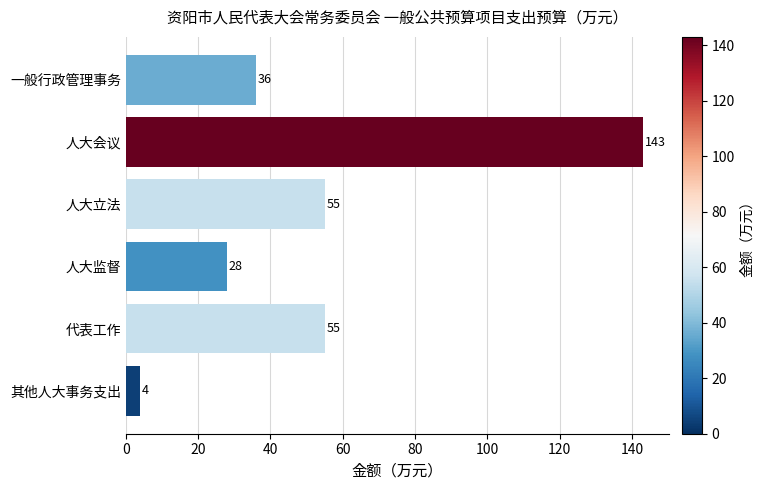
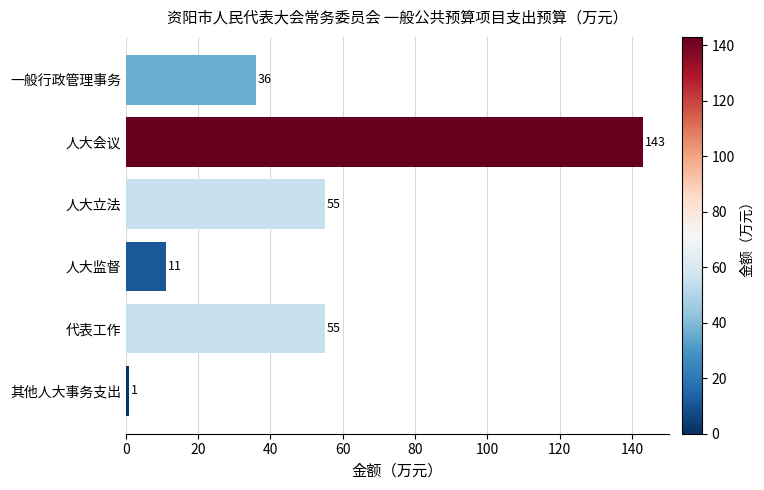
  {
    "一般行政管理事务": 36,
    "人大会议": 143,
    "人大立法": 55,
-   "人大监督": 28,
+   "人大监督": 11,
    "代表工作": 55,
-   "其他人大事务支出": 4
+   "其他人大事务支出": 1
  }
